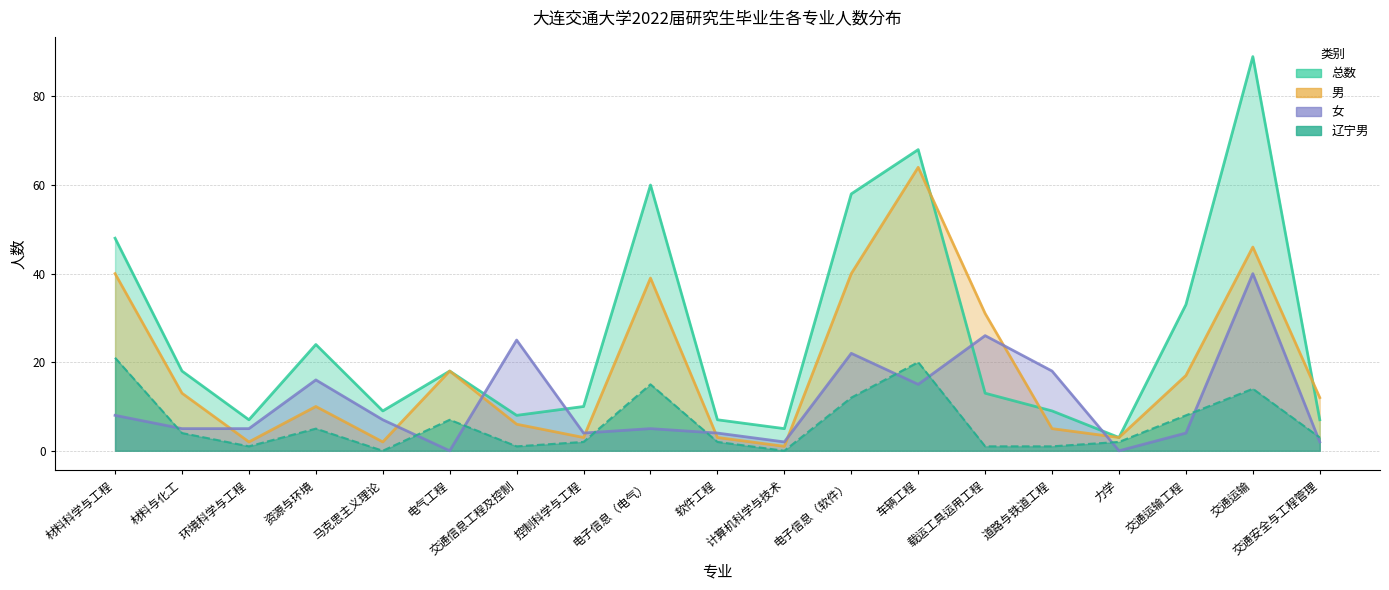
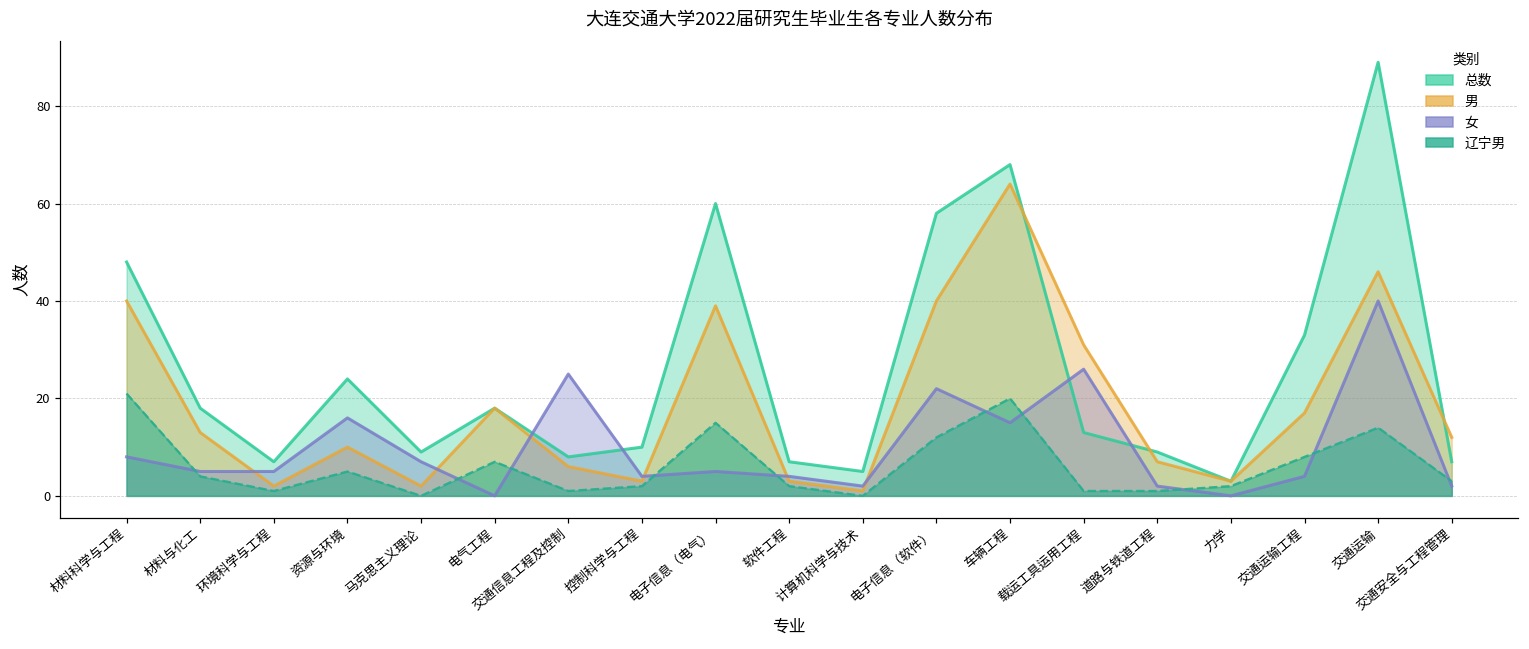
  {
    "男": {
      "材料科学与工程": 40,
      "材料与化工": 13,
      "环境科学与工程": 2,
      "资源与环境": 10,
      "马克思主义理论": 2,
      "交通信息工程及控制": 6,
      "控制科学与工程": 3,
      "电子信息（电气）": 39,
      "软件工程": 3,
      "计算机科学与技术": 1,
      "电子信息（软件）": 40,
      "车辆工程": 64,
      "载运工具运用工程": 31,
-     "道路与铁道工程": 5,
+     "道路与铁道工程": 7,
      "交通运输工程": 17,
      "交通运输": 46,
      "交通安全与工程管理": 12
    },
    "女": {
      "材料科学与工程": 8,
      "材料与化工": 5,
      "环境科学与工程": 5,
      "资源与环境": 16,
      "马克思主义理论": 7,
      "电气工程": 0,
      "交通信息工程及控制": 25,
      "控制科学与工程": 4,
      "电子信息（电气）": 5,
      "软件工程": 4,
      "计算机科学与技术": 2,
      "电子信息（软件）": 22,
      "车辆工程": 15,
      "载运工具运用工程": 26,
-     "道路与铁道工程": 18,
+     "道路与铁道工程": 2,
      "力学": 0,
      "交通运输工程": 4,
      "交通运输": 40,
      "交通安全与工程管理": 2
    }
  }
